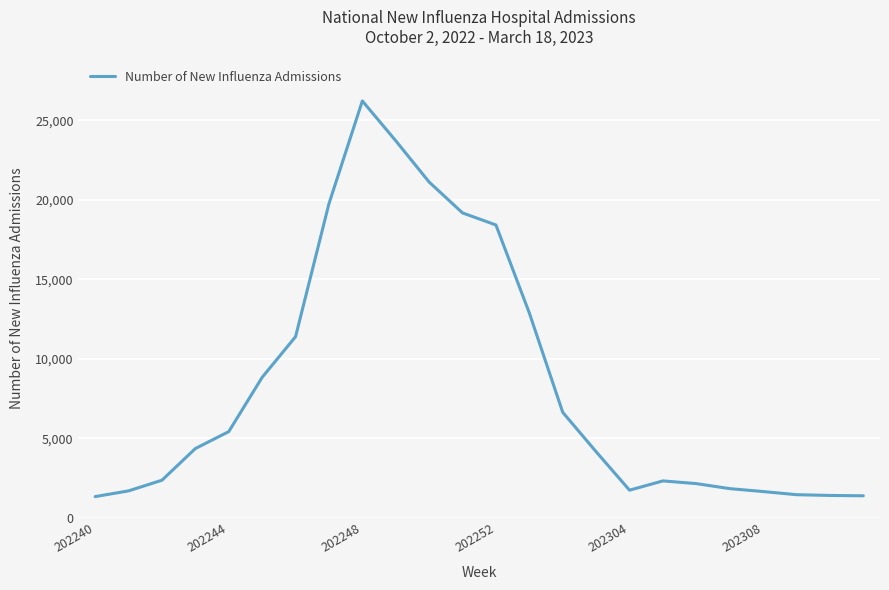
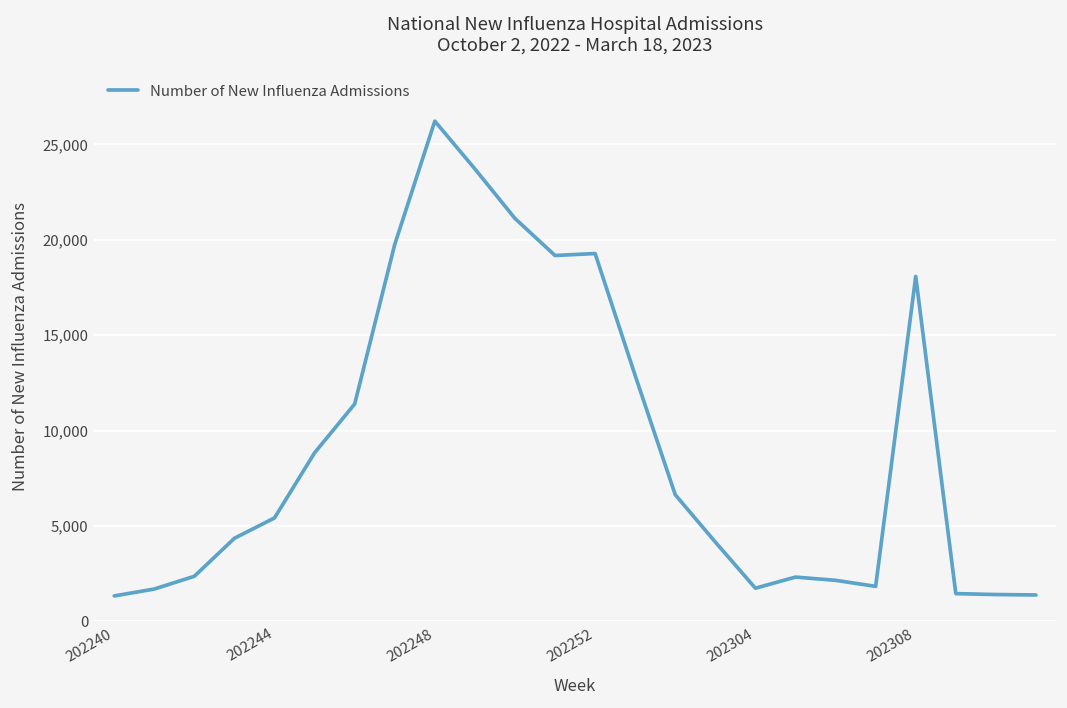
  {
    "202240": "1,300",
    "202244": "5,400",
    "202248": "26,200",
-   "202252": "18,400",
+   "202252": "19,300",
    "202304": "1,700",
-   "202308": "1,600"
+   "202308": "18,100"
  }
